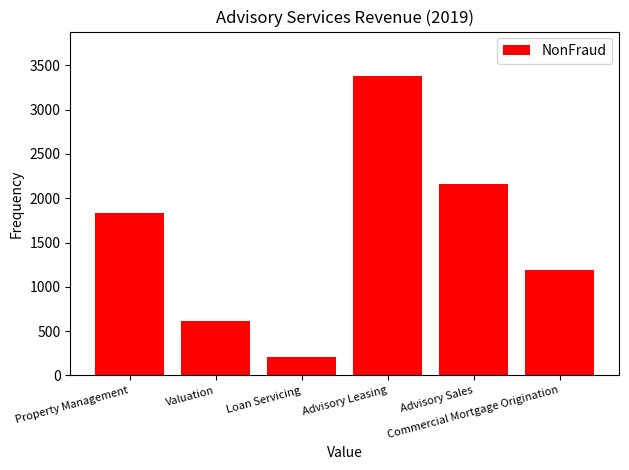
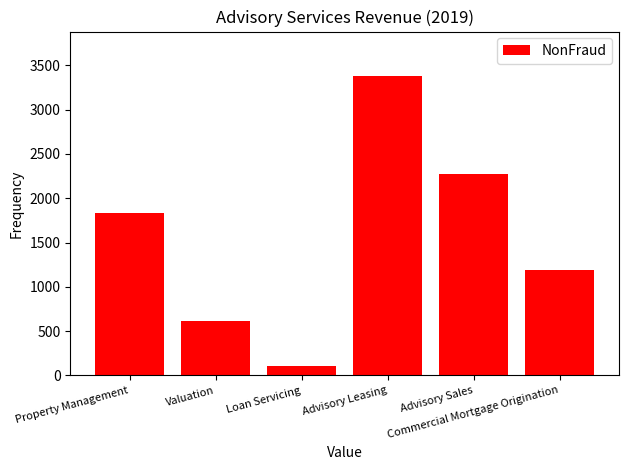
  {
    "Property Management": 1800,
    "Valuation": 600,
-   "Loan Servicing": 200,
+   "Loan Servicing": 100,
    "Advisory Leasing": 3400,
-   "Advisory Sales": 2200,
+   "Advisory Sales": 2300,
    "Commercial Mortgage Origination": 1200
  }
